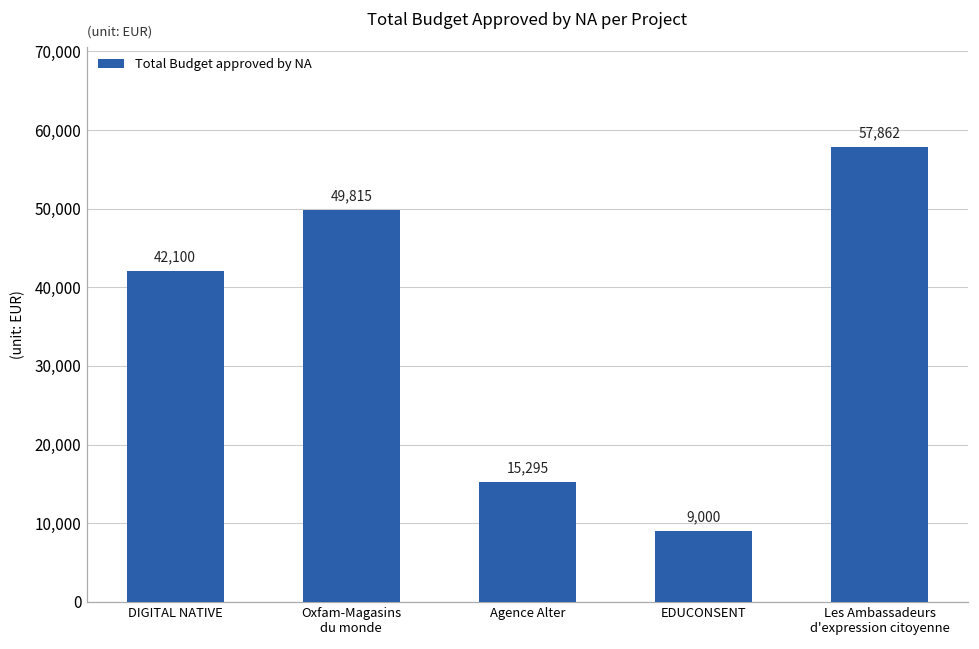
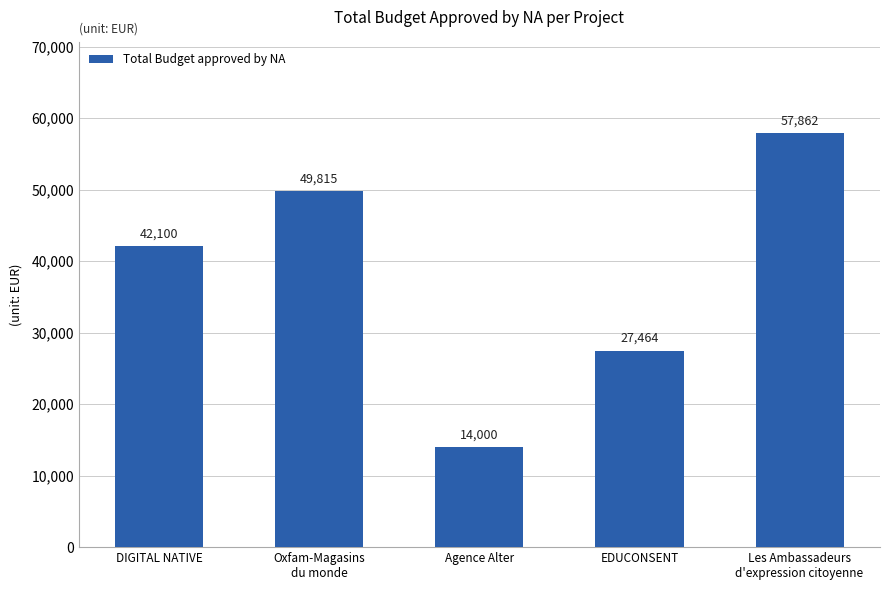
  {
    "DIGITAL NATIVE": "42,100",
    "Oxfam-Magasins du monde": "49,815",
-   "Agence Alter": "15,295",
-   "EDUCONSENT": "9,000",
+   "Agence Alter": "14,000",
+   "EDUCONSENT": "27,464",
    "Les Ambassadeurs d'expression citoyenne": "57,862"
  }
